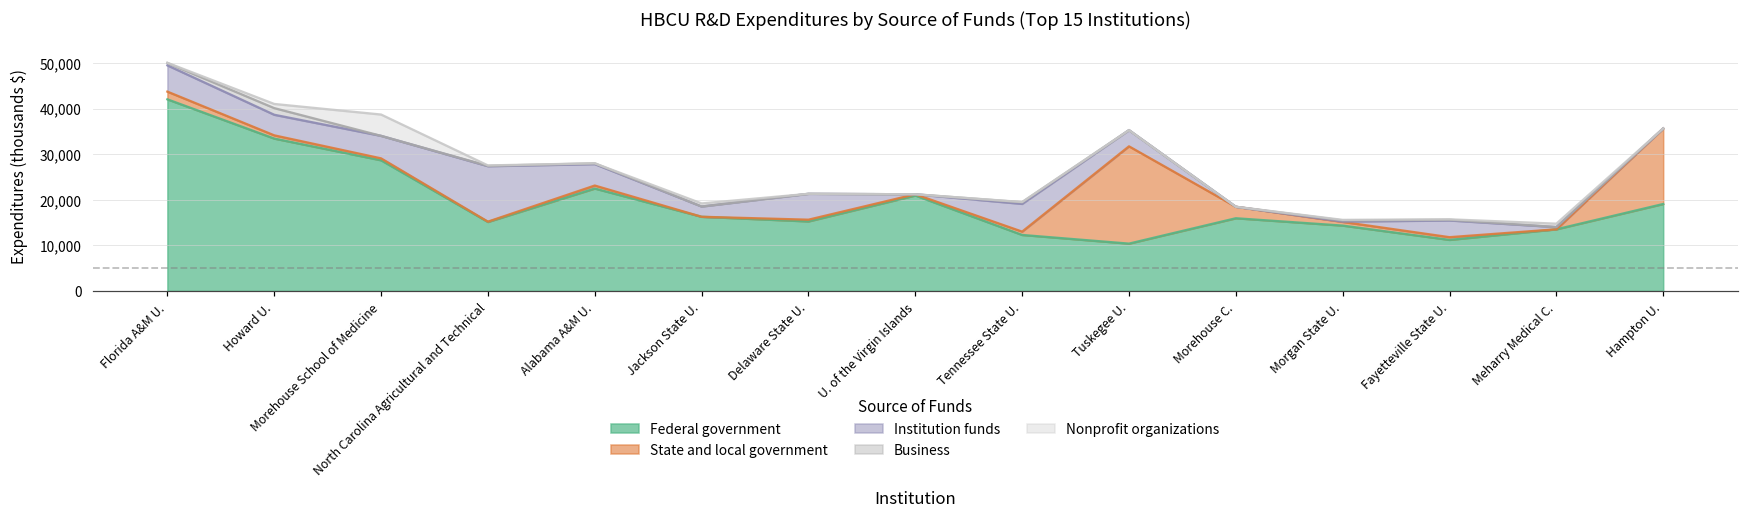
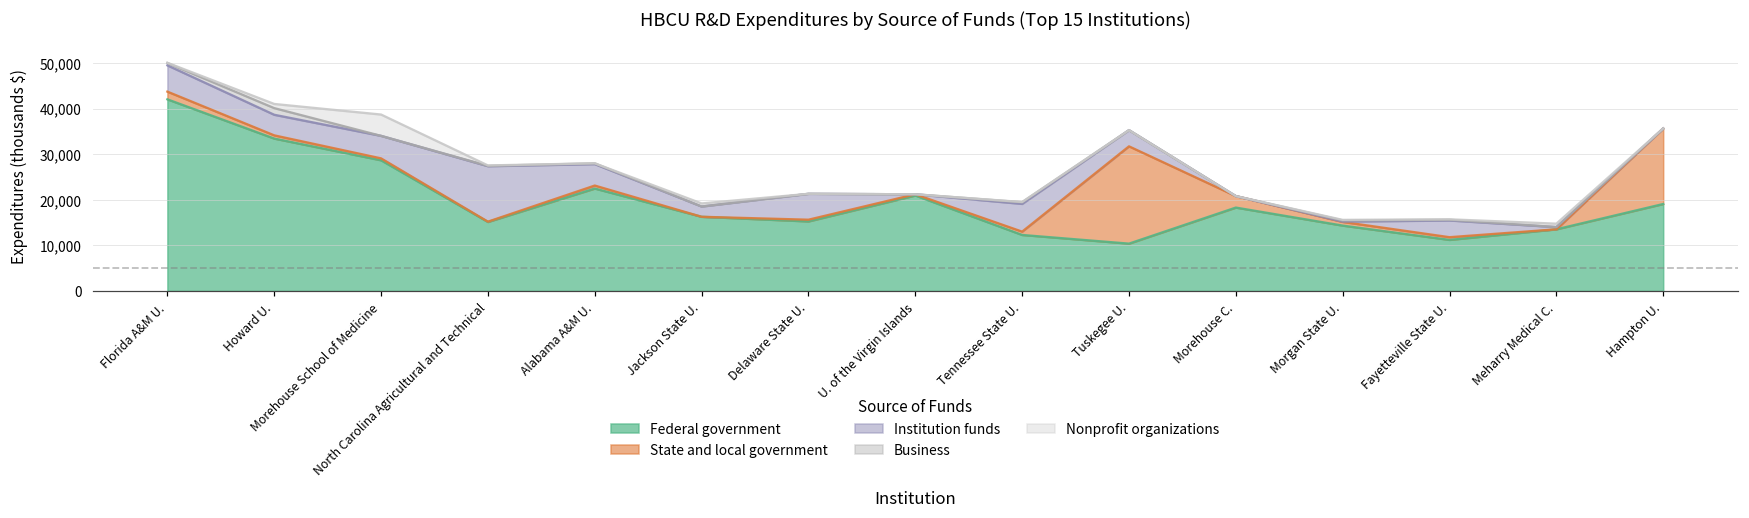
  {
    "Federal government": {
      "Florida A&M U.": "42,000",
      "Howard U.": "33,000",
      "Alabama A&M U.": "22,000",
      "Tennessee State U.": "12,000",
      "Tuskegee U.": "10,000",
-     "Morehouse C.": "16,000",
+     "Morehouse C.": "18,000",
      "Morgan State U.": "14,000",
      "Hampton U.": "19,000"
    },
    "State and local government": {
      "Florida A&M U.": "2,000",
      "Howard U.": "1,000",
      "Alabama A&M U.": "1,000",
      "Tennessee State U.": "1,000",
      "Tuskegee U.": "21,000"
    }
  }
